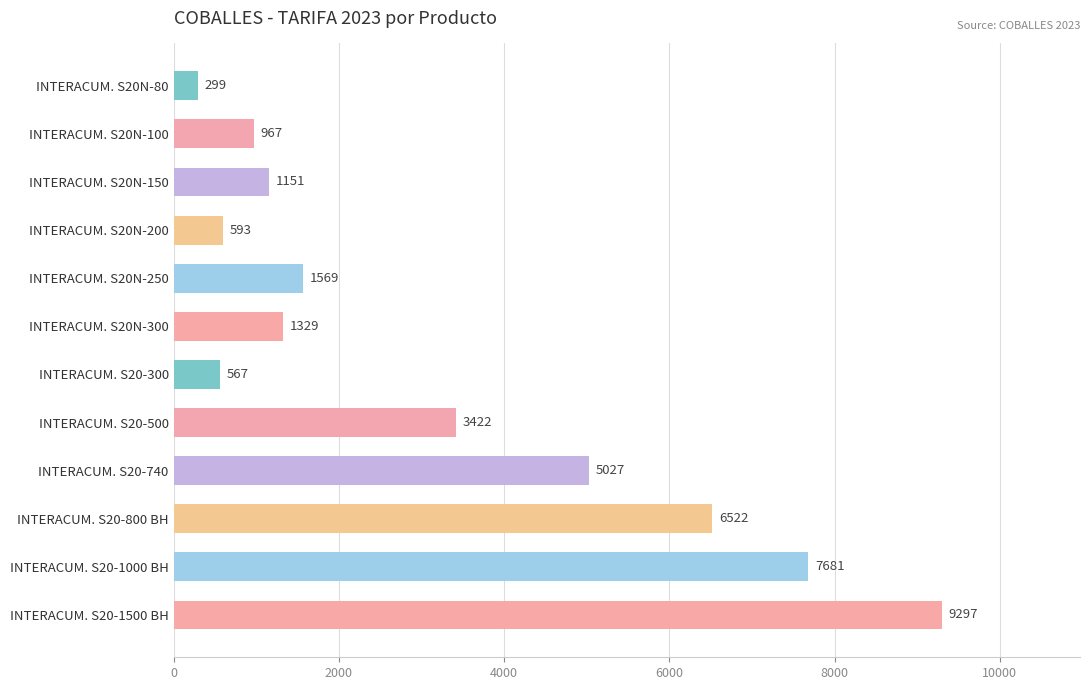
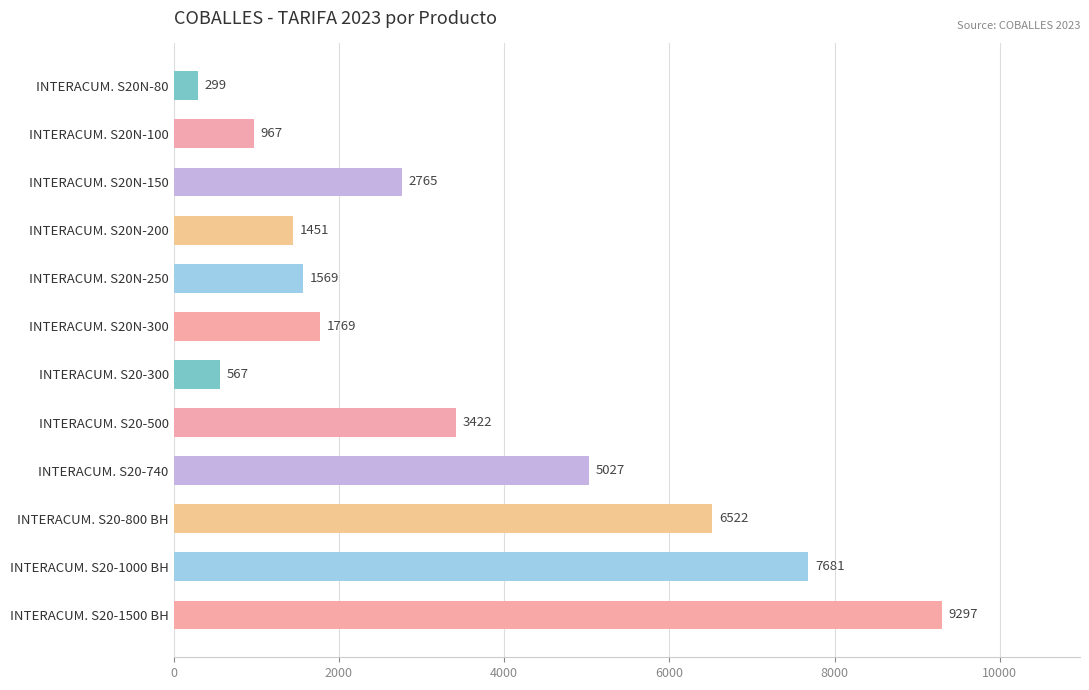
  {
    "INTERACUM. S20N-80": 299,
    "INTERACUM. S20N-100": 967,
-   "INTERACUM. S20N-150": 1151,
-   "INTERACUM. S20N-200": 593,
+   "INTERACUM. S20N-150": 2765,
+   "INTERACUM. S20N-200": 1451,
    "INTERACUM. S20N-250": 1569,
-   "INTERACUM. S20N-300": 1329,
+   "INTERACUM. S20N-300": 1769,
    "INTERACUM. S20-300": 567,
    "INTERACUM. S20-500": 3422,
    "INTERACUM. S20-740": 5027,
    "INTERACUM. S20-800 BH": 6522,
    "INTERACUM. S20-1000 BH": 7681,
    "INTERACUM. S20-1500 BH": 9297
  }
